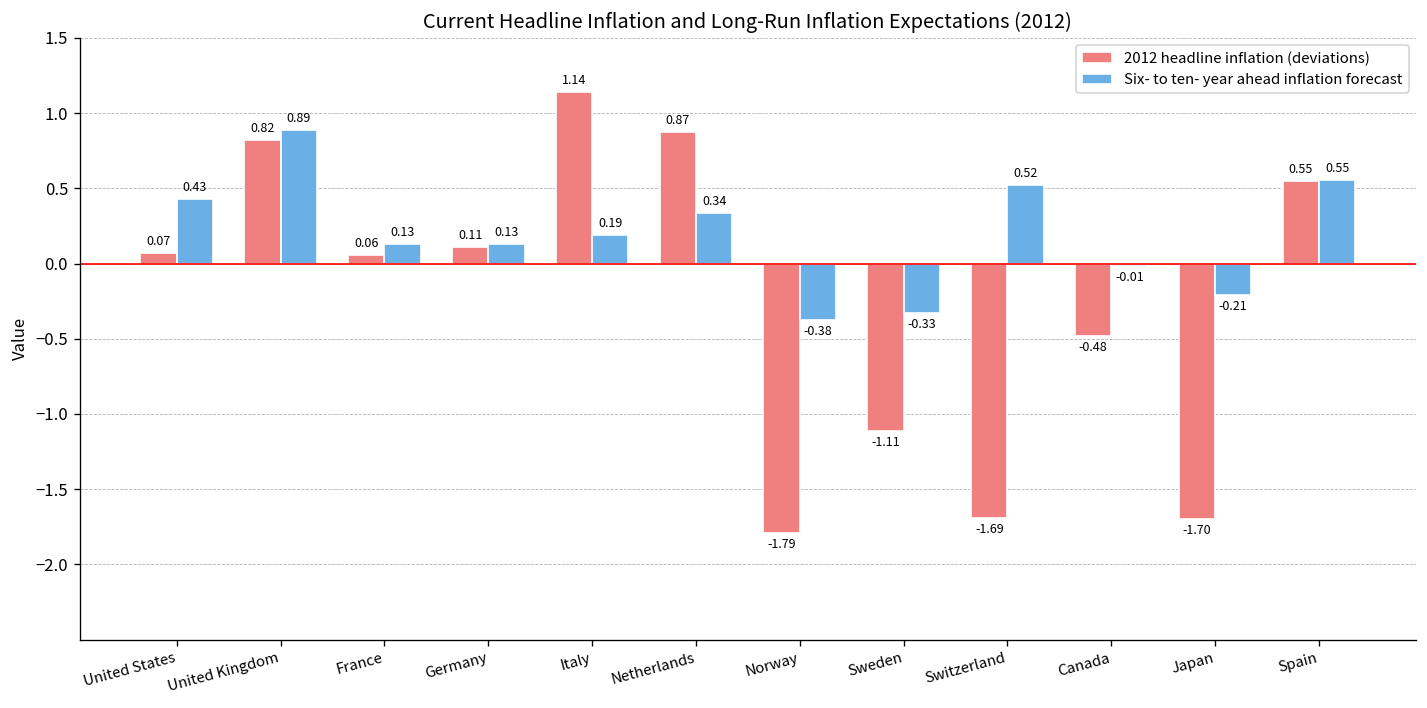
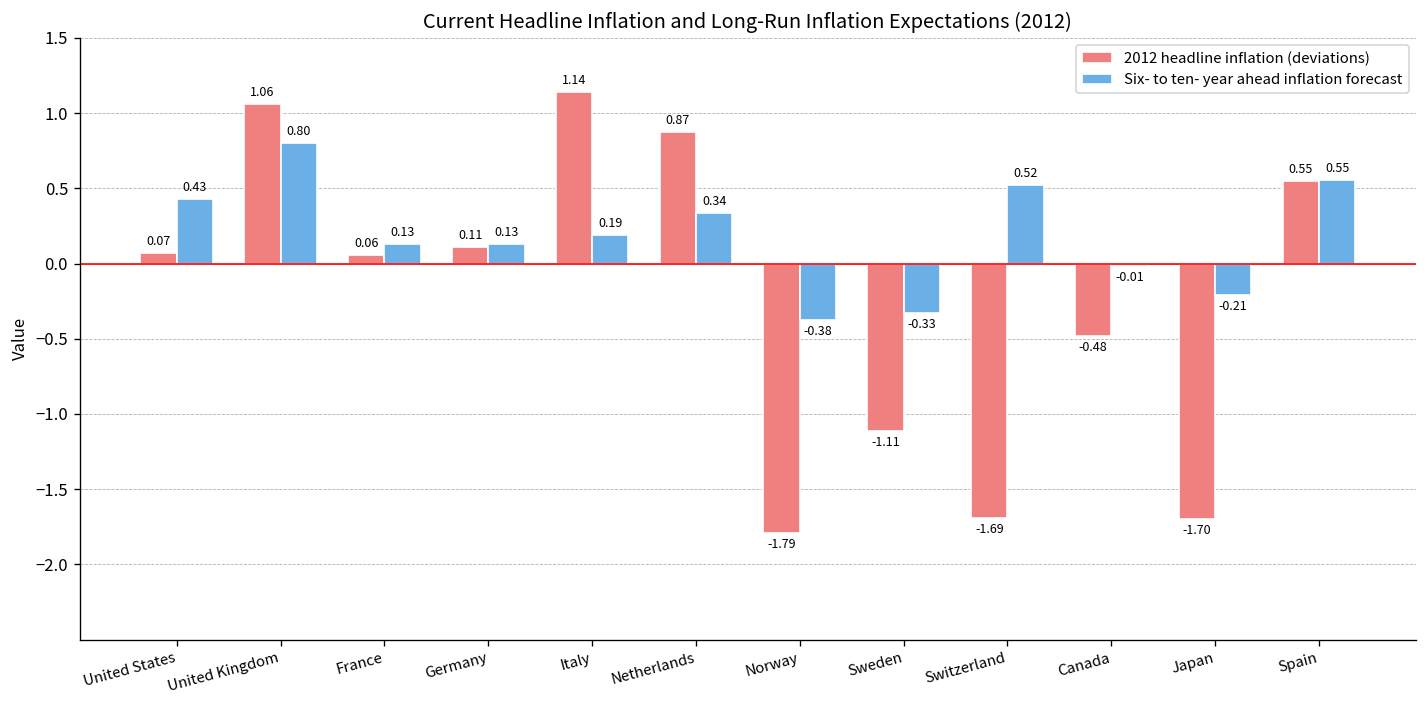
  {
    "2012 headline inflation (deviations)": {
      "United States": 0.07,
-     "United Kingdom": 0.82,
+     "United Kingdom": 1.06,
      "France": 0.06,
      "Germany": 0.11,
      "Italy": 1.14,
      "Netherlands": 0.87,
      "Norway": -1.79,
      "Sweden": -1.11,
      "Switzerland": -1.69,
      "Canada": -0.48,
      "Japan": -1.70,
      "Spain": 0.55
    },
    "Six- to ten- year ahead inflation forecast": {
      "United States": 0.43,
-     "United Kingdom": 0.89,
+     "United Kingdom": 0.80,
      "France": 0.13,
      "Germany": 0.13,
      "Italy": 0.19,
      "Netherlands": 0.34,
      "Norway": -0.38,
      "Sweden": -0.33,
      "Switzerland": 0.52,
      "Canada": -0.01,
      "Japan": -0.21,
      "Spain": 0.55
    }
  }
